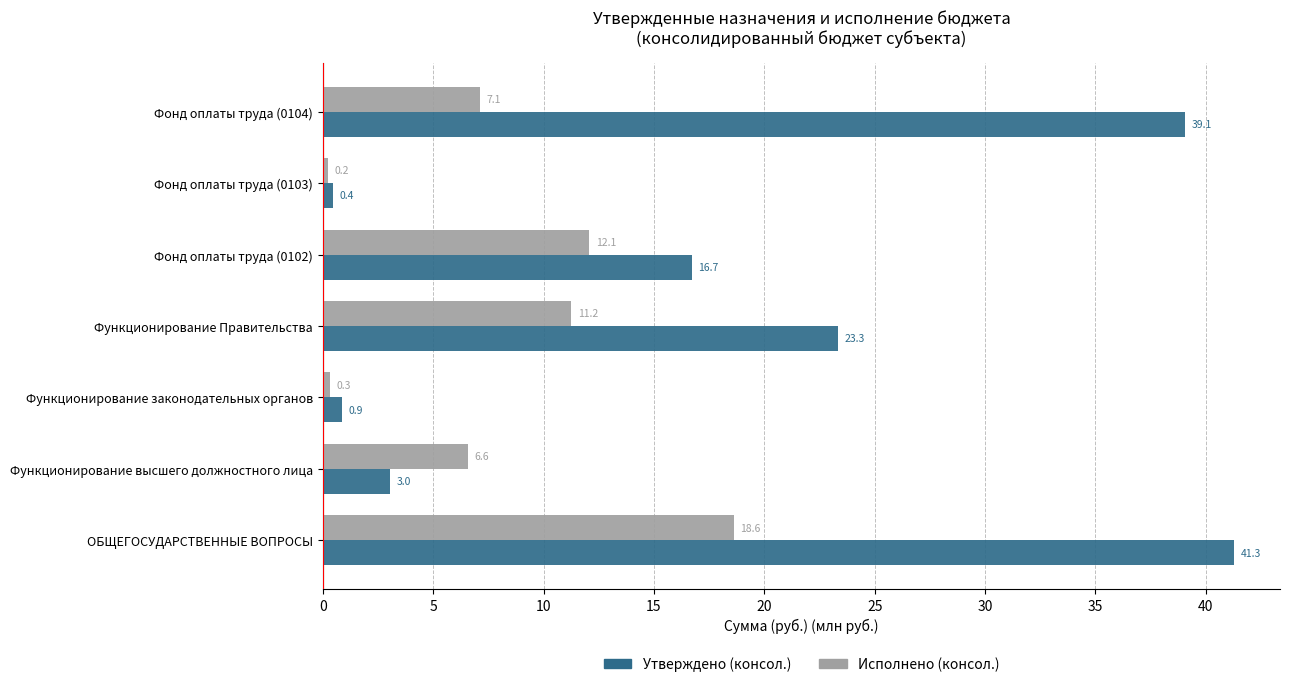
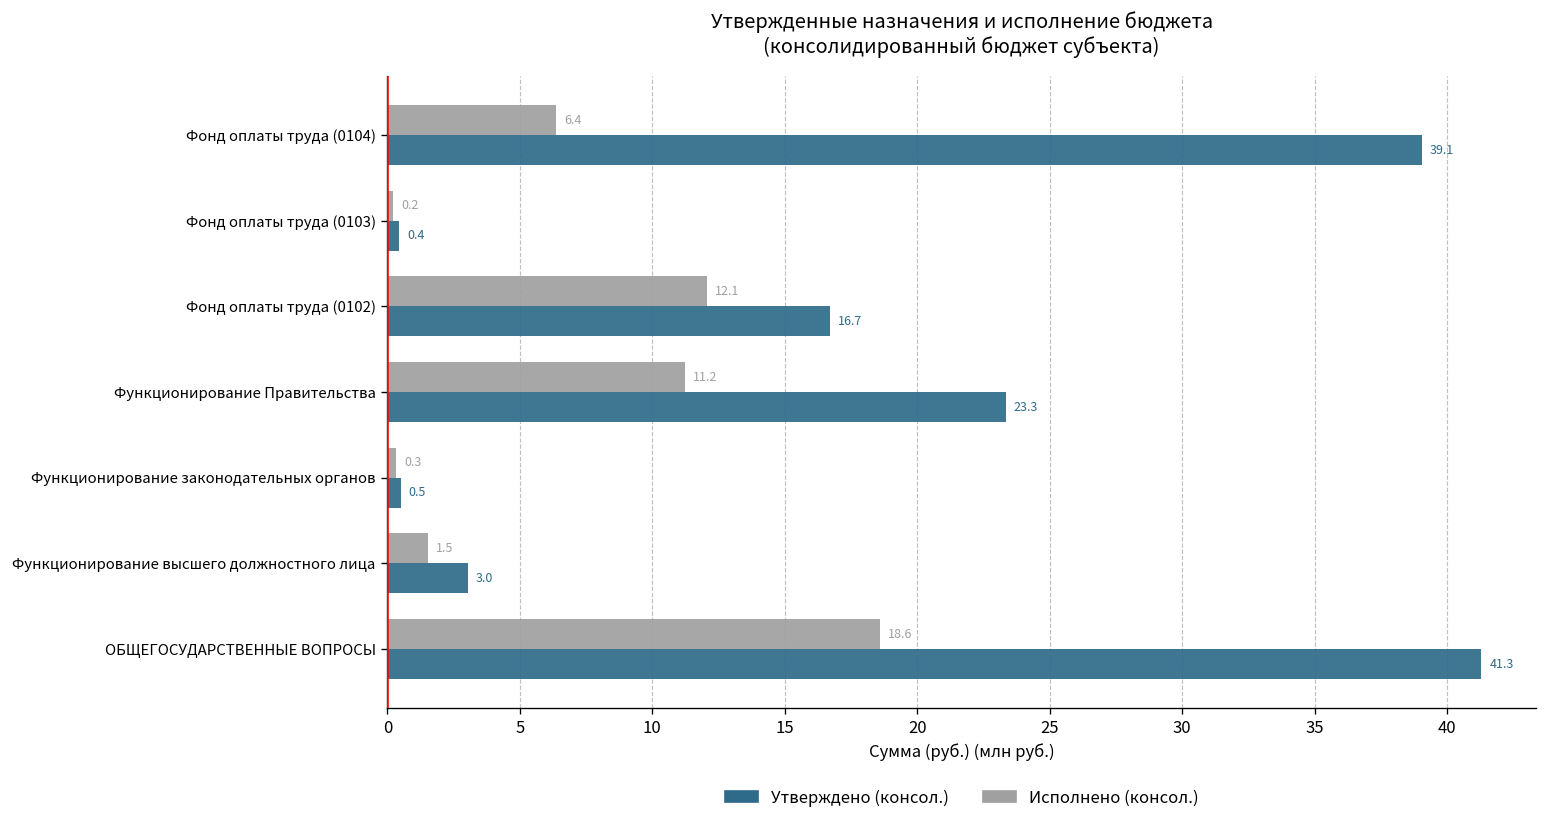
  {
    "Утверждено (консол.)": {
      "Фонд оплаты труда (0104)": 39.1,
      "Фонд оплаты труда (0103)": 0.4,
      "Фонд оплаты труда (0102)": 16.7,
      "Функционирование Правительства": 23.3,
-     "Функционирование законодательных органов": 0.9,
+     "Функционирование законодательных органов": 0.5,
      "Функционирование высшего должностного лица": 3.0,
      "ОБЩЕГОСУДАРСТВЕННЫЕ ВОПРОСЫ": 41.3
    },
    "Исполнено (консол.)": {
-     "Фонд оплаты труда (0104)": 7.1,
+     "Фонд оплаты труда (0104)": 6.4,
      "Фонд оплаты труда (0103)": 0.2,
      "Фонд оплаты труда (0102)": 12.1,
      "Функционирование Правительства": 11.2,
      "Функционирование законодательных органов": 0.3,
-     "Функционирование высшего должностного лица": 6.6,
+     "Функционирование высшего должностного лица": 1.5,
      "ОБЩЕГОСУДАРСТВЕННЫЕ ВОПРОСЫ": 18.6
    }
  }
